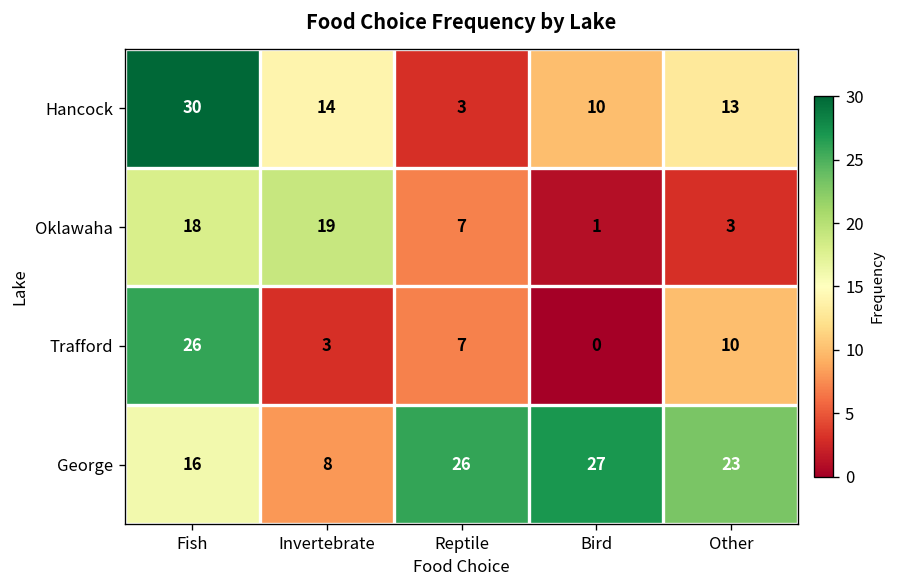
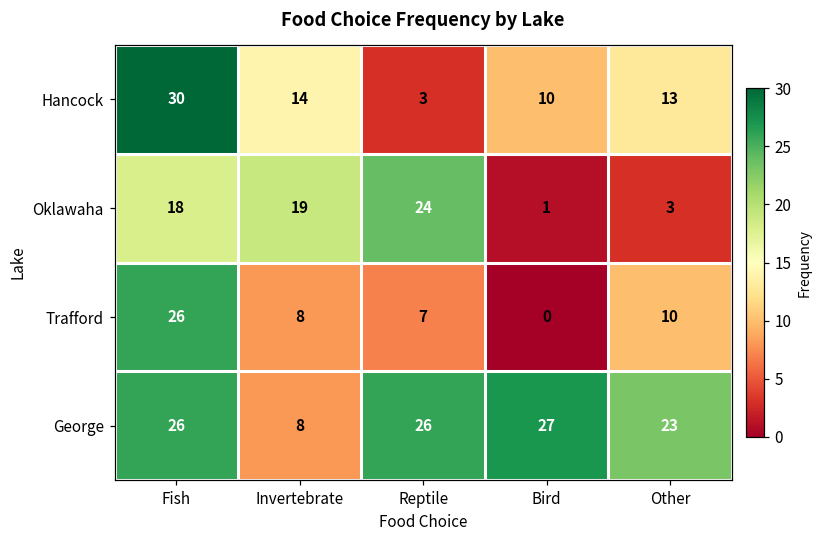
  {
    "Hancock": {
      "Fish": 30,
      "Invertebrate": 14,
      "Reptile": 3,
      "Bird": 10,
      "Other": 13
    },
    "Oklawaha": {
      "Fish": 18,
      "Invertebrate": 19,
-     "Reptile": 7,
+     "Reptile": 24,
      "Bird": 1,
      "Other": 3
    },
    "Trafford": {
      "Fish": 26,
-     "Invertebrate": 3,
+     "Invertebrate": 8,
      "Reptile": 7,
      "Bird": 0,
      "Other": 10
    },
    "George": {
-     "Fish": 16,
+     "Fish": 26,
      "Invertebrate": 8,
      "Reptile": 26,
      "Bird": 27,
      "Other": 23
    }
  }
